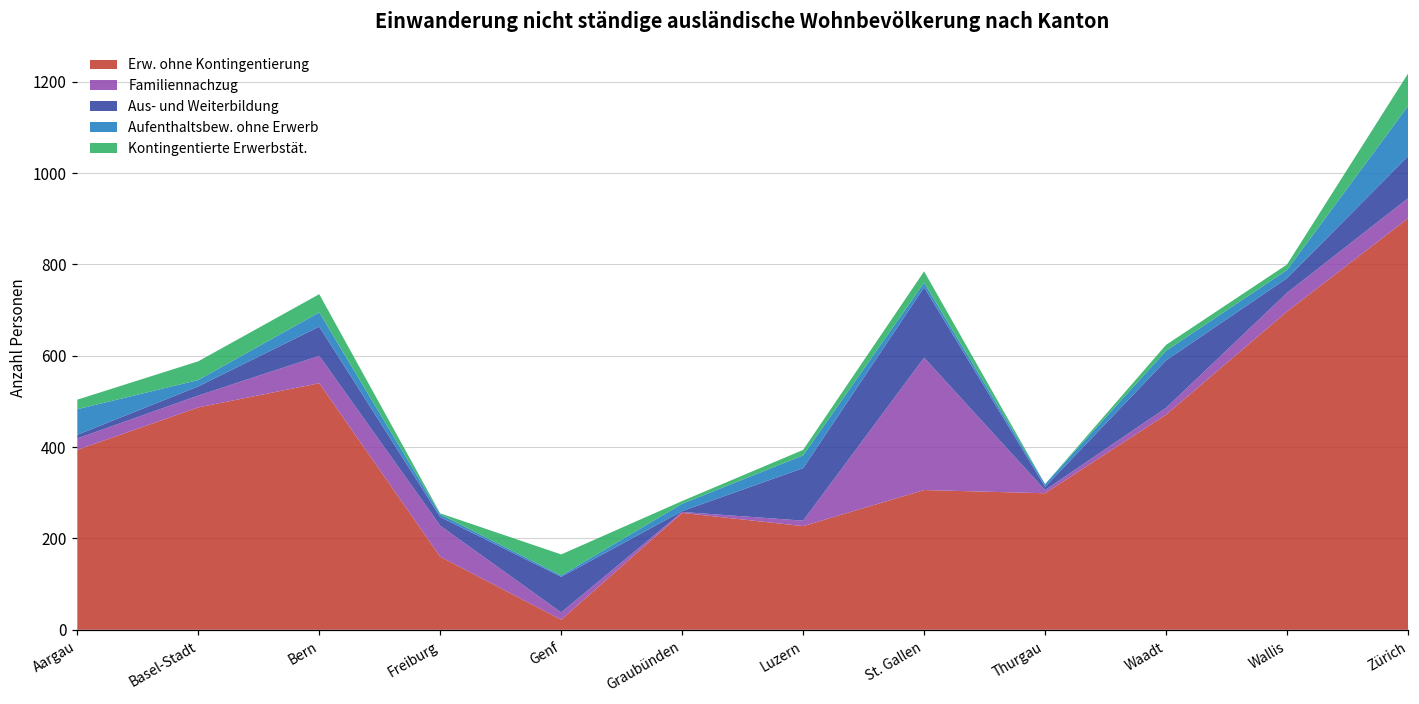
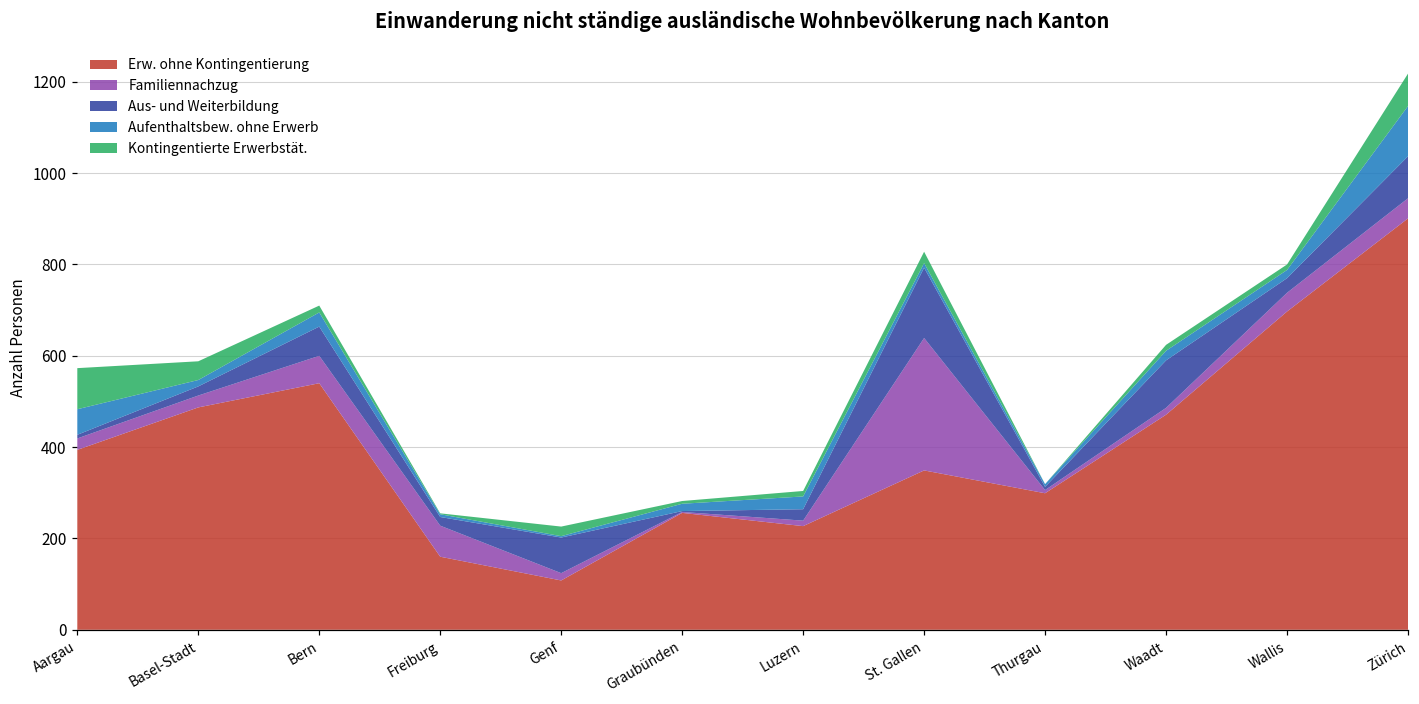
  {
    "Erw. ohne Kontingentierung": {
      "Aargau": 390,
      "Basel-Stadt": 490,
      "Bern": 540,
      "Freiburg": 160,
-     "Genf": 20,
+     "Genf": 110,
      "Luzern": 230,
-     "St. Gallen": 310,
+     "St. Gallen": 350,
      "Thurgau": 300,
      "Waadt": 470,
      "Wallis": 700,
      "Zürich": 900
    },
    "Familiennachzug": {
      "Aargau": 30,
      "Basel-Stadt": 30,
      "Bern": 60,
      "Freiburg": 70,
      "Genf": 20,
      "Luzern": 10,
      "St. Gallen": 290,
      "Thurgau": 10,
      "Waadt": 20,
      "Wallis": 40,
      "Zürich": 40
    },
    "Aus- und Weiterbildung": {
      "Aargau": 10,
      "Basel-Stadt": 20,
      "Bern": 60,
-     "Luzern": 120,
+     "Luzern": 30,
      "St. Gallen": 150,
      "Waadt": 100,
      "Wallis": 30,
      "Zürich": 90
    },
    "Aufenthaltsbew. ohne Erwerb": {
      "Aargau": 60,
      "Basel-Stadt": 10,
      "Bern": 30,
      "Luzern": 30,
      "St. Gallen": 10,
      "Waadt": 20,
      "Wallis": 20,
      "Zürich": 110
    },
    "Kontingentierte Erwerbstät.": {
-     "Aargau": 20,
+     "Aargau": 90,
      "Basel-Stadt": 40,
-     "Bern": 40,
-     "Genf": 50,
+     "Bern": 20,
+     "Genf": 20,
      "Luzern": 10,
      "St. Gallen": 30,
      "Waadt": 10,
      "Wallis": 10,
      "Zürich": 70
    }
  }
